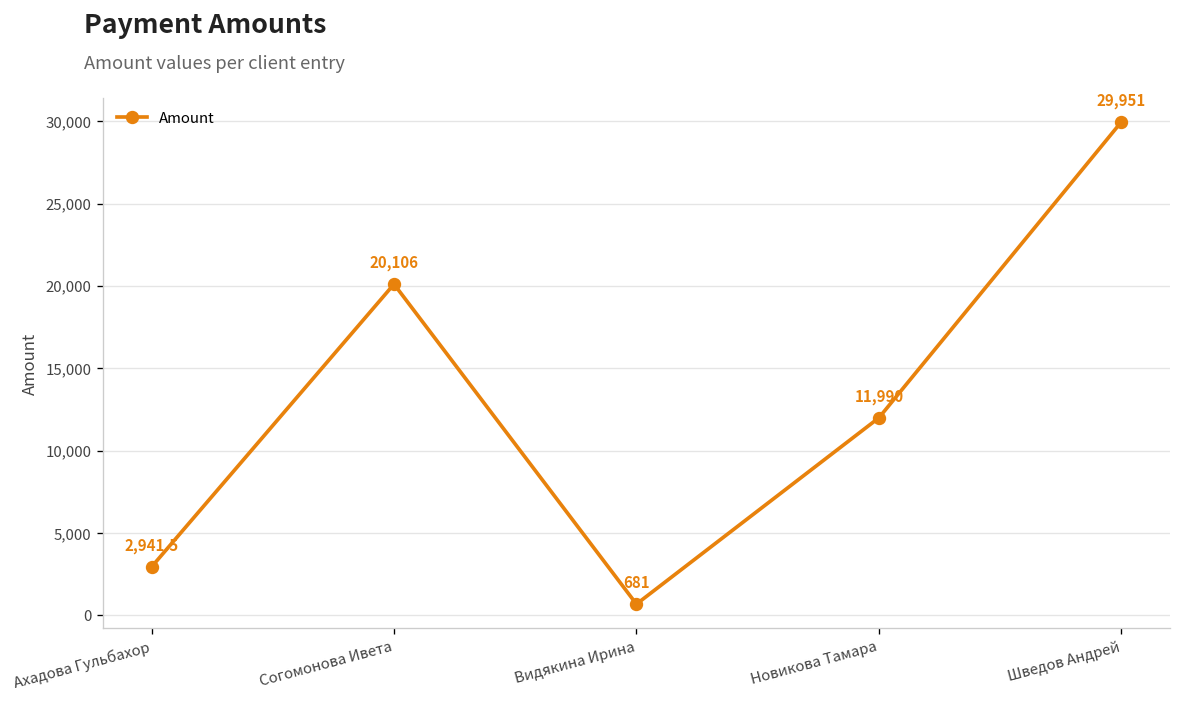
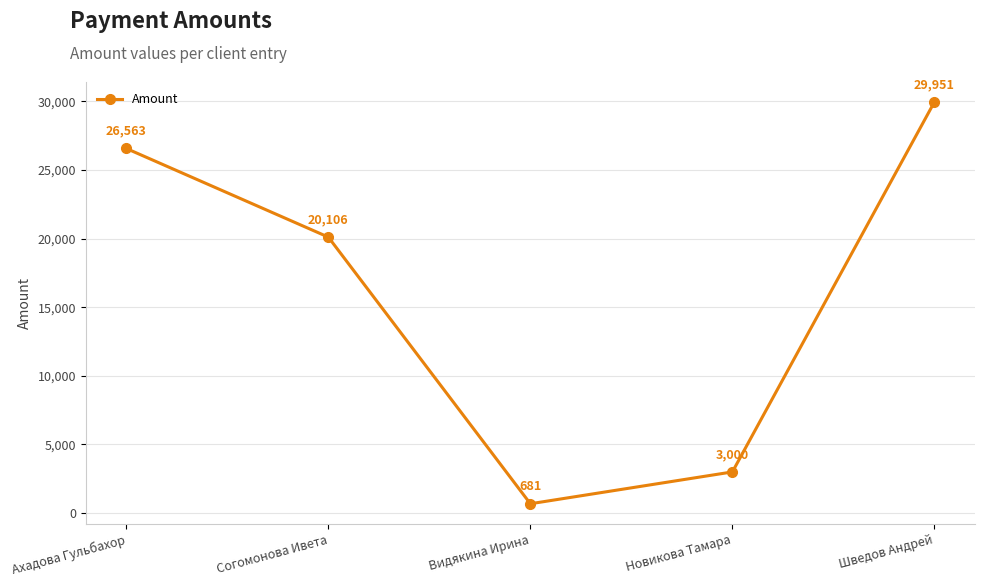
  {
-   "Ахадова Гульбахор": "2,941.5",
+   "Ахадова Гульбахор": "26,563",
    "Согомонова Ивета": "20,106",
    "Видякина Ирина": "681",
-   "Новикова Тамара": "11,990",
+   "Новикова Тамара": "3,000",
    "Шведов Андрей": "29,951"
  }
